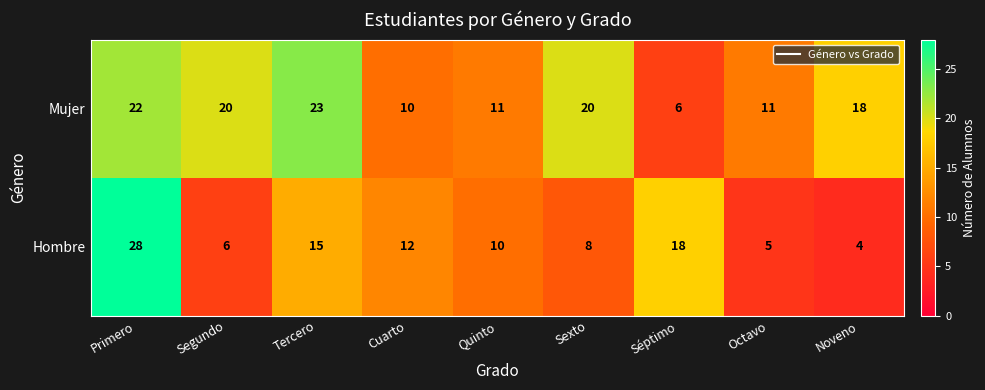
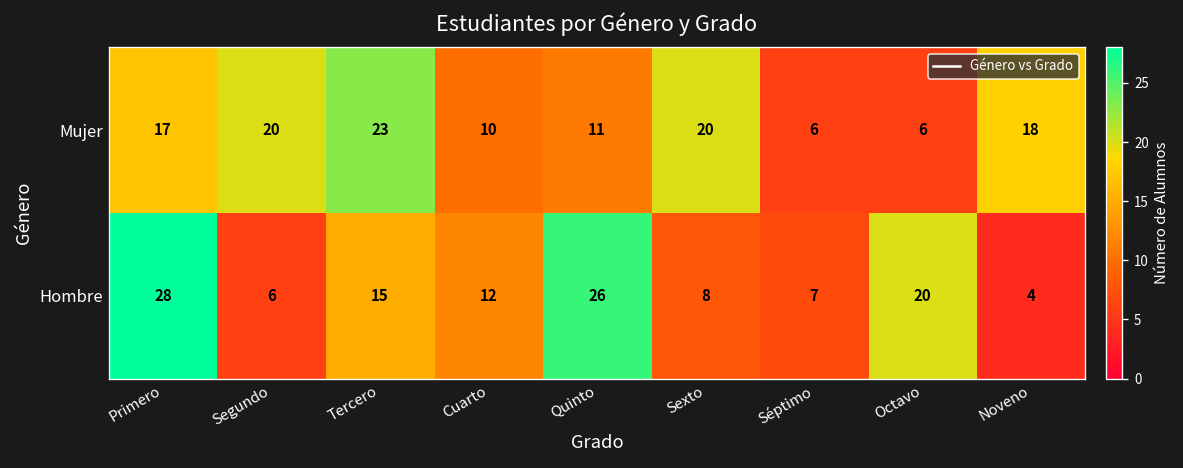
  {
    "Mujer": {
-     "Primero": 22,
+     "Primero": 17,
      "Segundo": 20,
      "Tercero": 23,
      "Cuarto": 10,
      "Quinto": 11,
      "Sexto": 20,
      "Séptimo": 6,
-     "Octavo": 11,
+     "Octavo": 6,
      "Noveno": 18
    },
    "Hombre": {
      "Primero": 28,
      "Segundo": 6,
      "Tercero": 15,
      "Cuarto": 12,
-     "Quinto": 10,
+     "Quinto": 26,
      "Sexto": 8,
-     "Séptimo": 18,
-     "Octavo": 5,
+     "Séptimo": 7,
+     "Octavo": 20,
      "Noveno": 4
    }
  }
